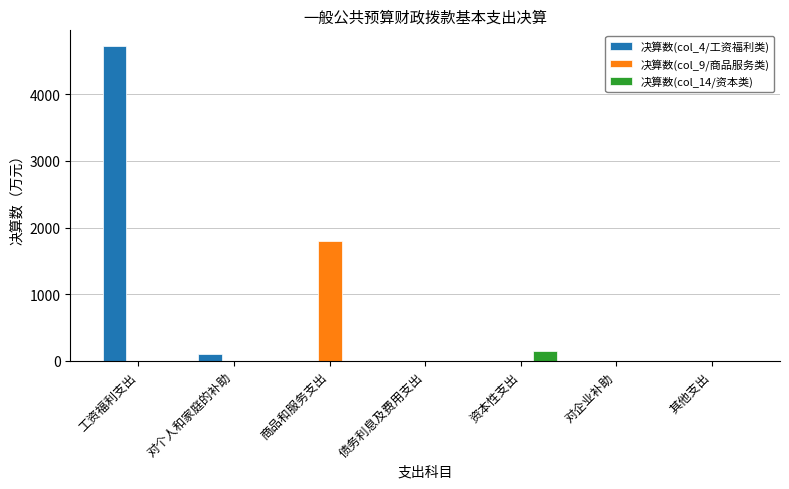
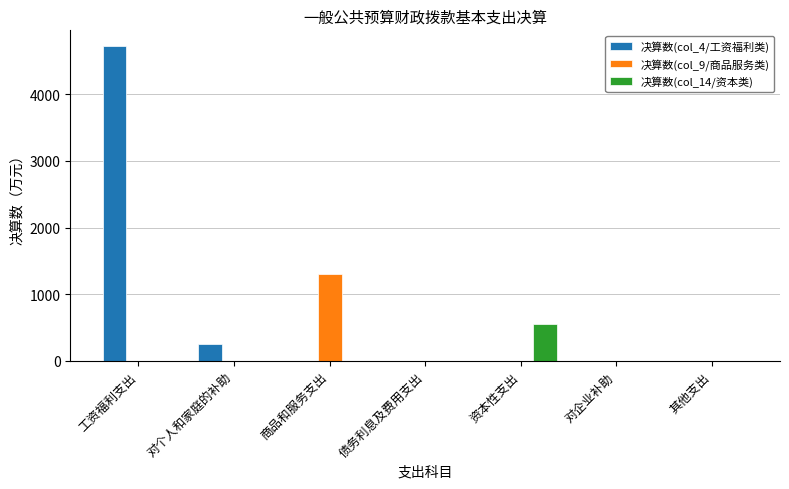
  {
    "决算数(col_4/工资福利类)": {
      "工资福利支出": 4700,
-     "对个人和家庭的补助": 100,
+     "对个人和家庭的补助": 300,
      "商品和服务支出": 0,
      "债务利息及费用支出": 0,
      "资本性支出": 0,
      "对企业补助": 0,
      "其他支出": 0
    },
    "决算数(col_9/商品服务类)": {
      "工资福利支出": 0,
      "对个人和家庭的补助": 0,
-     "商品和服务支出": 1800,
+     "商品和服务支出": 1300,
      "债务利息及费用支出": 0,
      "资本性支出": 0,
      "对企业补助": 0,
      "其他支出": 0
    },
    "决算数(col_14/资本类)": {
      "工资福利支出": 0,
      "对个人和家庭的补助": 0,
      "商品和服务支出": 0,
      "债务利息及费用支出": 0,
-     "资本性支出": 200,
+     "资本性支出": 600,
      "对企业补助": 0,
      "其他支出": 0
    }
  }
